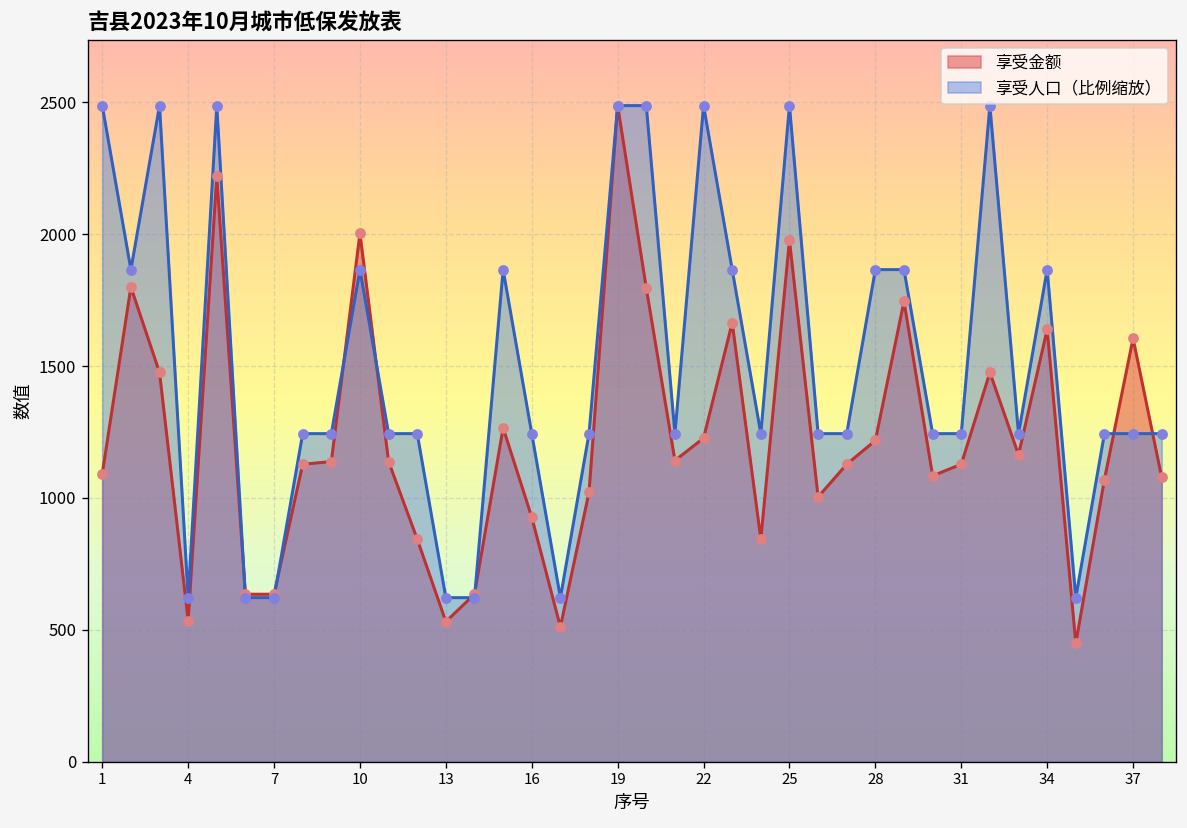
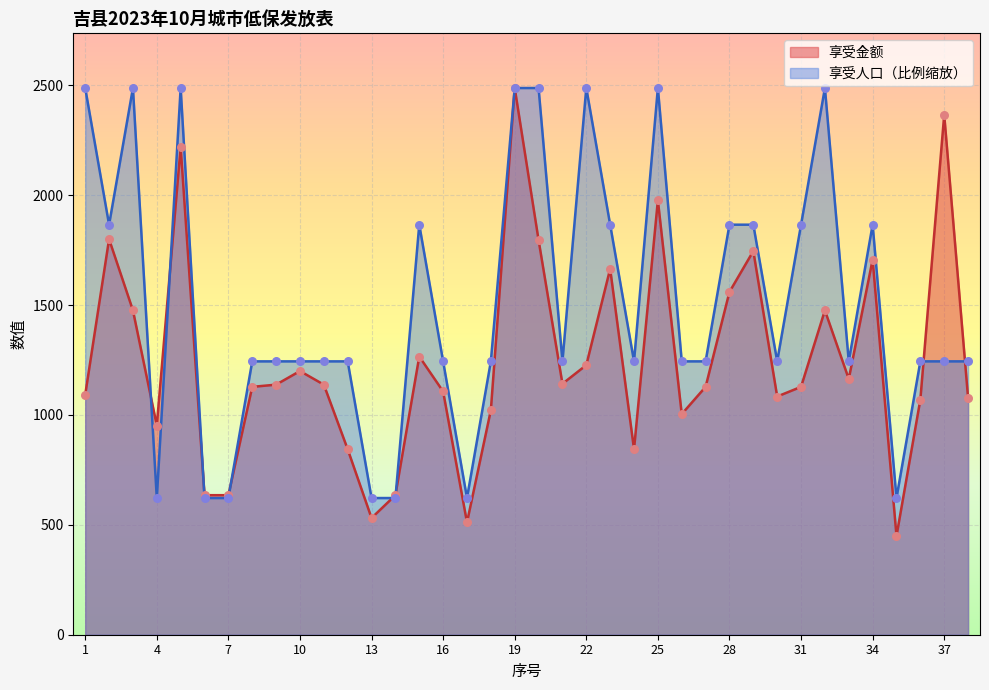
  {
    "享受金额": {
      "1": 1090,
-     "4": 540,
+     "4": 950,
      "7": 640,
-     "10": 2000,
+     "10": 1200,
      "13": 530,
-     "16": 930,
+     "16": 1110,
      "22": 1230,
      "25": 1980,
-     "28": 1220,
+     "28": 1560,
      "31": 1130,
-     "34": 1640,
-     "37": 1610
+     "34": 1710,
+     "37": 2370
    },
    "享受人口（比例缩放）": {
      "1": 2490,
      "4": 620,
      "7": 620,
-     "10": 1870,
+     "10": 1240,
      "13": 620,
      "16": 1240,
      "22": 2490,
      "25": 2490,
      "28": 1870,
-     "31": 1240,
+     "31": 1870,
      "34": 1870,
      "37": 1240
    }
  }
